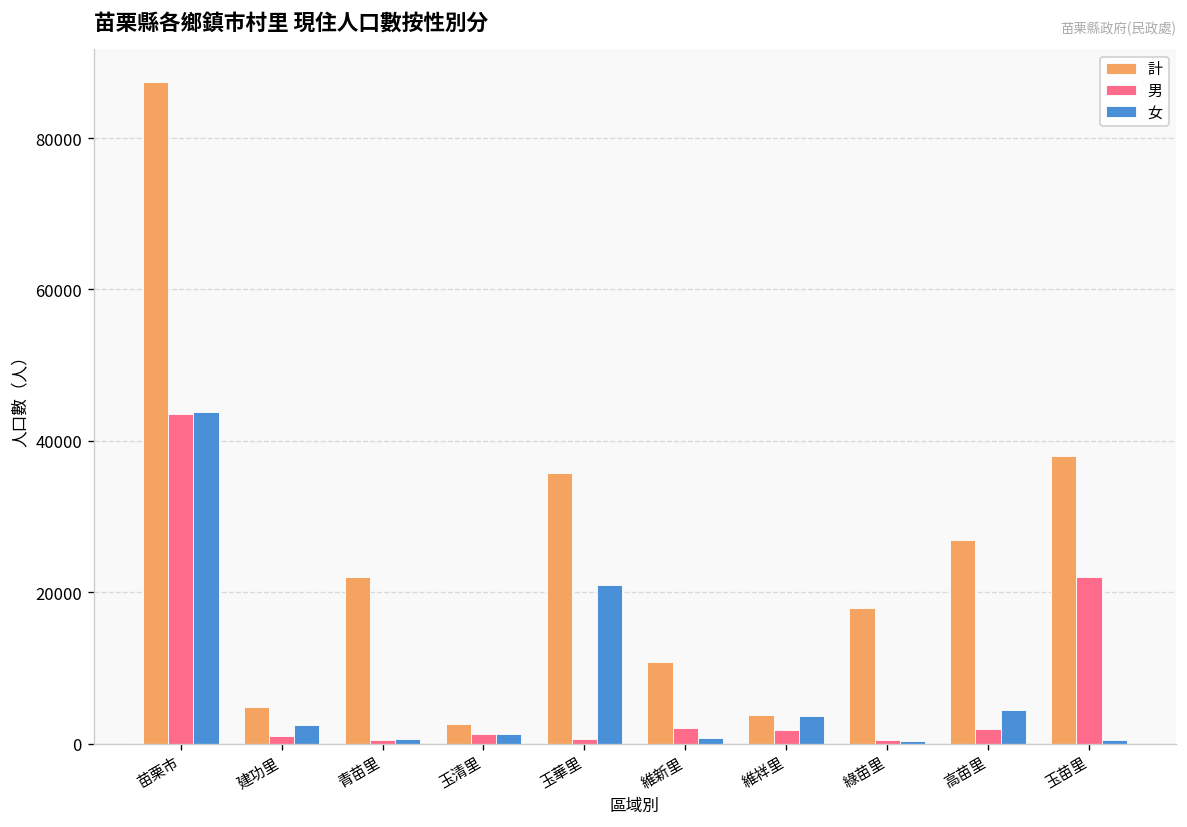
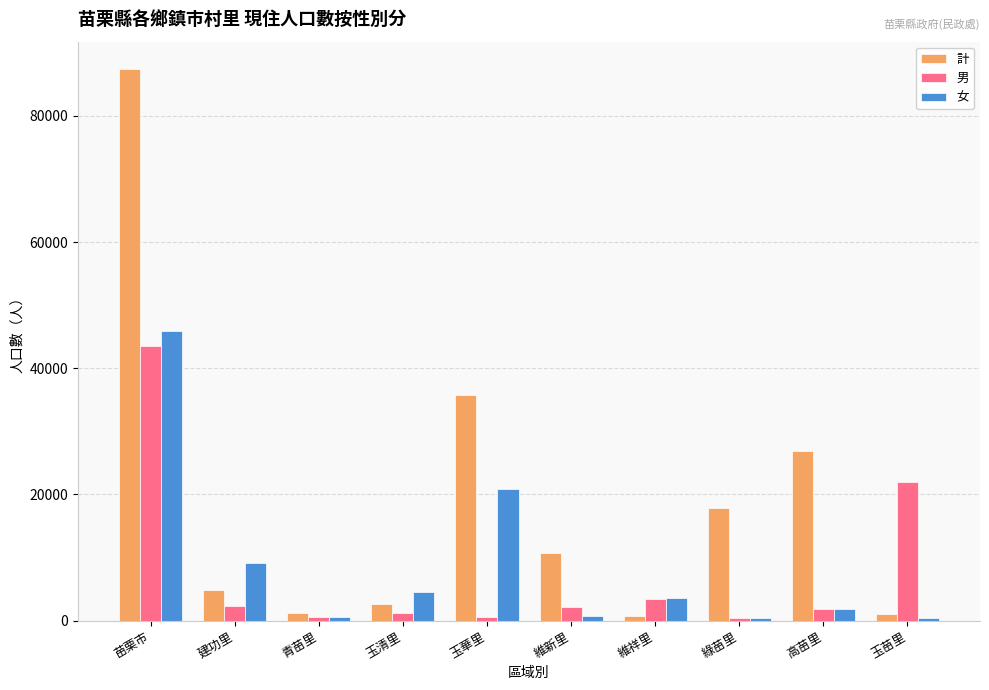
  {
    "計": {
      "苗栗市": 87000,
      "建功里": 5000,
-     "青苗里": 22000,
+     "青苗里": 1000,
      "玉清里": 3000,
      "玉華里": 36000,
      "維新里": 11000,
-     "維祥里": 4000,
+     "維祥里": 1000,
      "綠苗里": 18000,
      "高苗里": 27000,
-     "玉苗里": 38000
+     "玉苗里": 1000
    },
    "男": {
      "苗栗市": 44000,
-     "建功里": 1000,
+     "建功里": 2000,
      "青苗里": 1000,
      "玉清里": 1000,
      "玉華里": 1000,
      "維新里": 2000,
-     "維祥里": 2000,
+     "維祥里": 4000,
      "綠苗里": 0,
      "高苗里": 2000,
      "玉苗里": 22000
    },
    "女": {
-     "苗栗市": 44000,
-     "建功里": 3000,
+     "苗栗市": 46000,
+     "建功里": 9000,
      "青苗里": 1000,
-     "玉清里": 1000,
+     "玉清里": 4000,
      "玉華里": 21000,
      "維新里": 1000,
      "維祥里": 4000,
      "綠苗里": 0,
-     "高苗里": 5000,
+     "高苗里": 2000,
      "玉苗里": 1000
    }
  }
